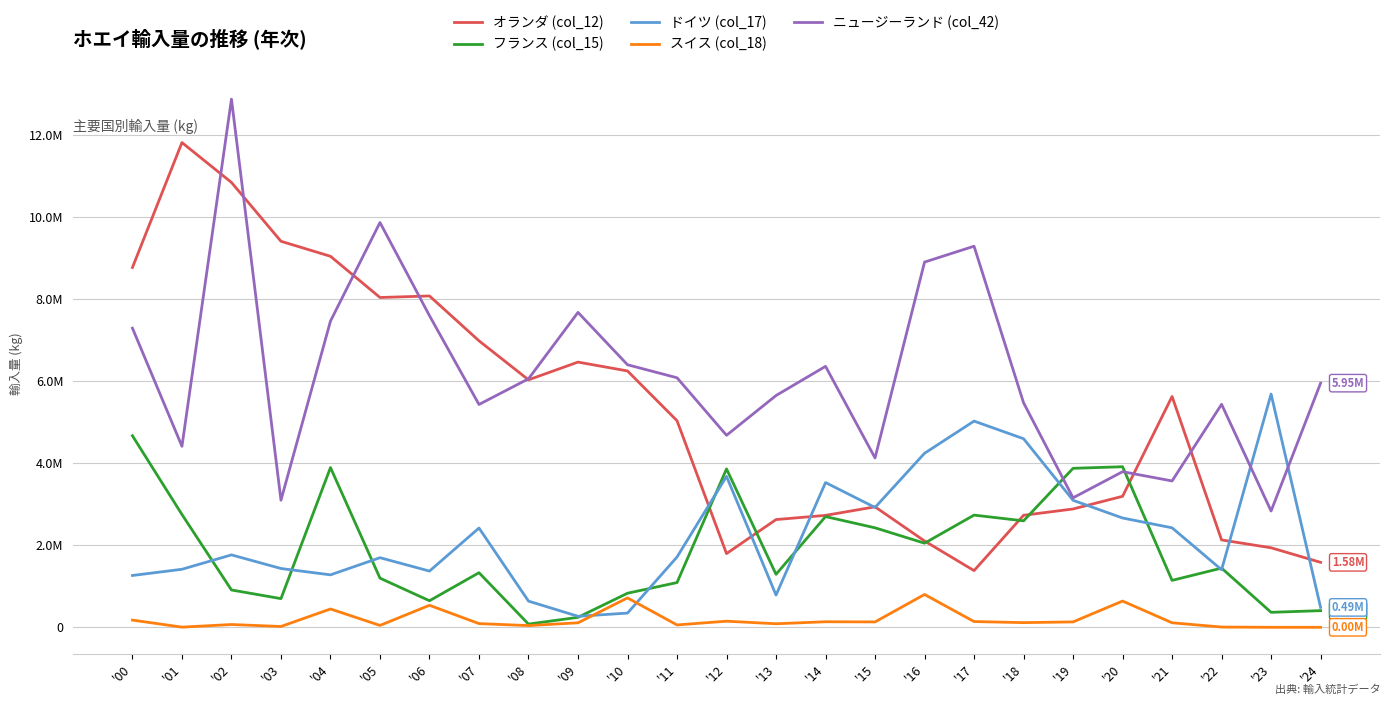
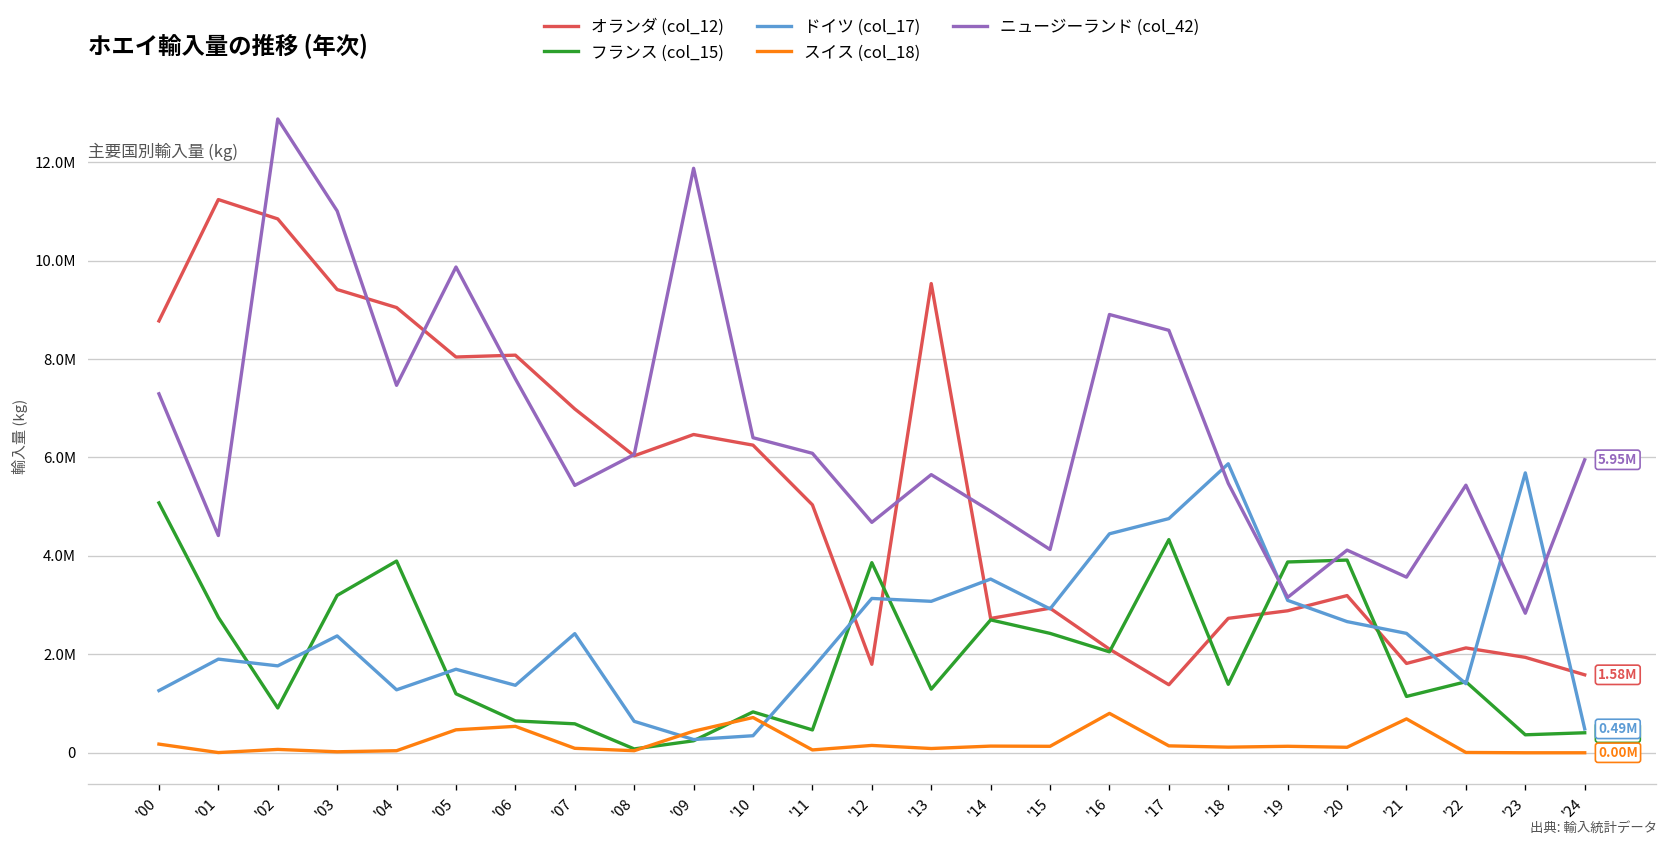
  {
    "オランダ (col_12)": {
      "'00": 8800000,
-     "'01": 11800000,
+     "'01": 11200000,
      "'02": 10800000,
      "'03": 9400000,
      "'04": 9000000,
      "'05": 8000000,
      "'06": 8100000,
      "'07": 7000000,
      "'09": 6500000,
      "'10": 6300000,
      "'11": 5000000,
      "'12": 1800000,
-     "'13": 2600000,
+     "'13": 9500000,
      "'17": 1400000,
      "'18": 2700000,
      "'19": 2900000,
      "'20": 3200000,
-     "'21": 5600000,
+     "'21": 1800000,
      "'22": 2100000,
      "'23": 1900000
    },
    "フランス (col_15)": {
-     "'00": 4700000,
+     "'00": 5100000,
      "'01": 2800000,
      "'02": 900000,
-     "'03": 700000,
+     "'03": 3200000,
      "'04": 3900000,
      "'05": 1200000,
      "'06": 600000,
-     "'07": 1300000,
+     "'07": 600000,
      "'10": 800000,
-     "'11": 1100000,
+     "'11": 500000,
      "'12": 3900000,
      "'13": 1300000,
      "'15": 2400000,
-     "'17": 2700000,
-     "'18": 2600000,
+     "'17": 4300000,
+     "'18": 1400000,
      "'19": 3900000,
      "'20": 3900000,
      "'21": 1100000,
      "'23": 400000
    },
    "ドイツ (col_17)": {
      "'00": 1300000,
-     "'01": 1400000,
+     "'01": 1900000,
      "'02": 1800000,
-     "'03": 1400000,
+     "'03": 2400000,
      "'04": 1300000,
      "'05": 1700000,
      "'06": 1400000,
      "'07": 2400000,
      "'08": 600000,
      "'10": 300000,
      "'11": 1700000,
-     "'12": 3700000,
-     "'13": 800000,
+     "'12": 3100000,
+     "'13": 3100000,
      "'14": 3500000,
-     "'16": 4200000,
-     "'17": 5000000,
-     "'18": 4600000,
+     "'16": 4400000,
+     "'17": 4800000,
+     "'18": 5900000,
      "'20": 2700000,
      "'21": 2400000,
      "'23": 5700000
    },
    "スイス (col_18)": {
      "'00": 200000,
      "'01": 0,
      "'02": 100000,
      "'03": 0,
-     "'04": 400000,
-     "'05": 0,
+     "'04": 0,
+     "'05": 500000,
      "'06": 500000,
      "'07": 100000,
-     "'09": 100000,
+     "'09": 400000,
      "'10": 700000,
      "'11": 100000,
      "'12": 100000,
      "'13": 100000,
      "'14": 100000,
      "'15": 100000,
      "'16": 800000,
      "'17": 100000,
      "'18": 100000,
      "'19": 100000,
-     "'20": 600000,
-     "'21": 100000,
+     "'20": 100000,
+     "'21": 700000,
      "'22": 0,
      "'23": 0
    },
    "ニュージーランド (col_42)": {
      "'00": 7300000,
      "'01": 4400000,
      "'02": 12900000,
-     "'03": 3100000,
+     "'03": 11000000,
      "'04": 7500000,
      "'05": 9900000,
      "'06": 7600000,
      "'07": 5400000,
-     "'09": 7700000,
+     "'09": 11900000,
      "'10": 6400000,
      "'11": 6100000,
      "'12": 4700000,
      "'13": 5700000,
-     "'14": 6400000,
+     "'14": 4900000,
      "'15": 4100000,
      "'16": 8900000,
-     "'17": 9300000,
+     "'17": 8600000,
      "'18": 5500000,
-     "'20": 3800000,
+     "'20": 4100000,
      "'21": 3600000,
      "'22": 5400000,
      "'23": 2800000
    }
  }
